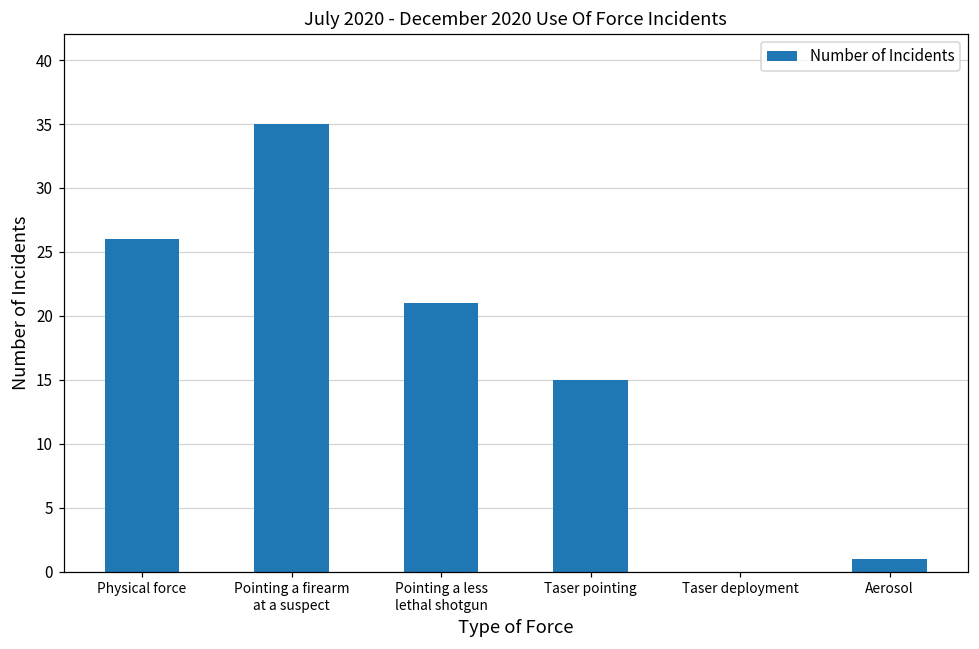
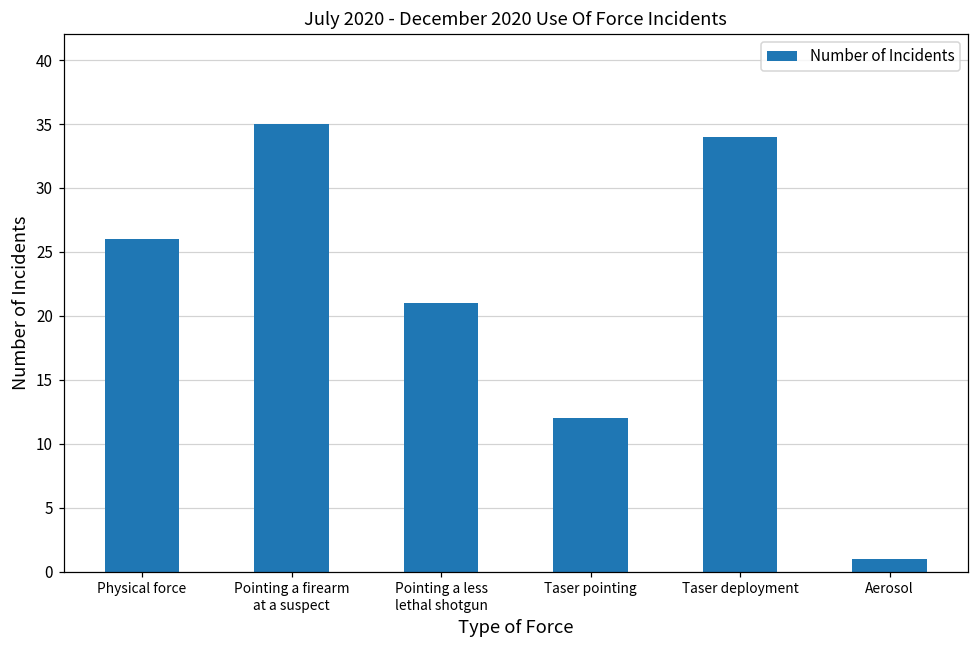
  {
    "Physical force": 26,
    "Pointing a firearm at a suspect": 35,
    "Pointing a less lethal shotgun": 21,
-   "Taser pointing": 15,
-   "Taser deployment": 0,
+   "Taser pointing": 12,
+   "Taser deployment": 34,
    "Aerosol": 1
  }
